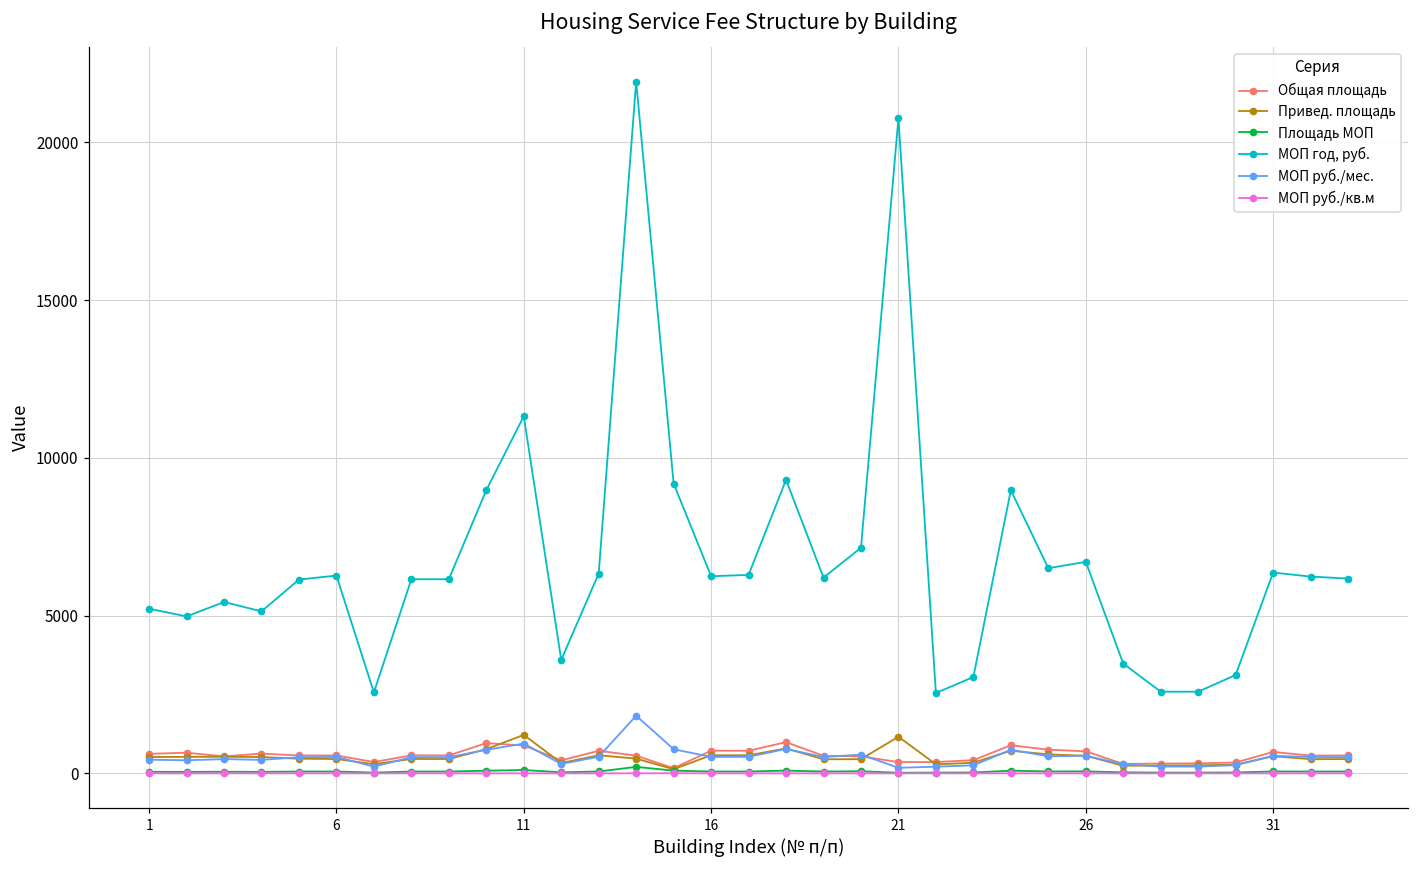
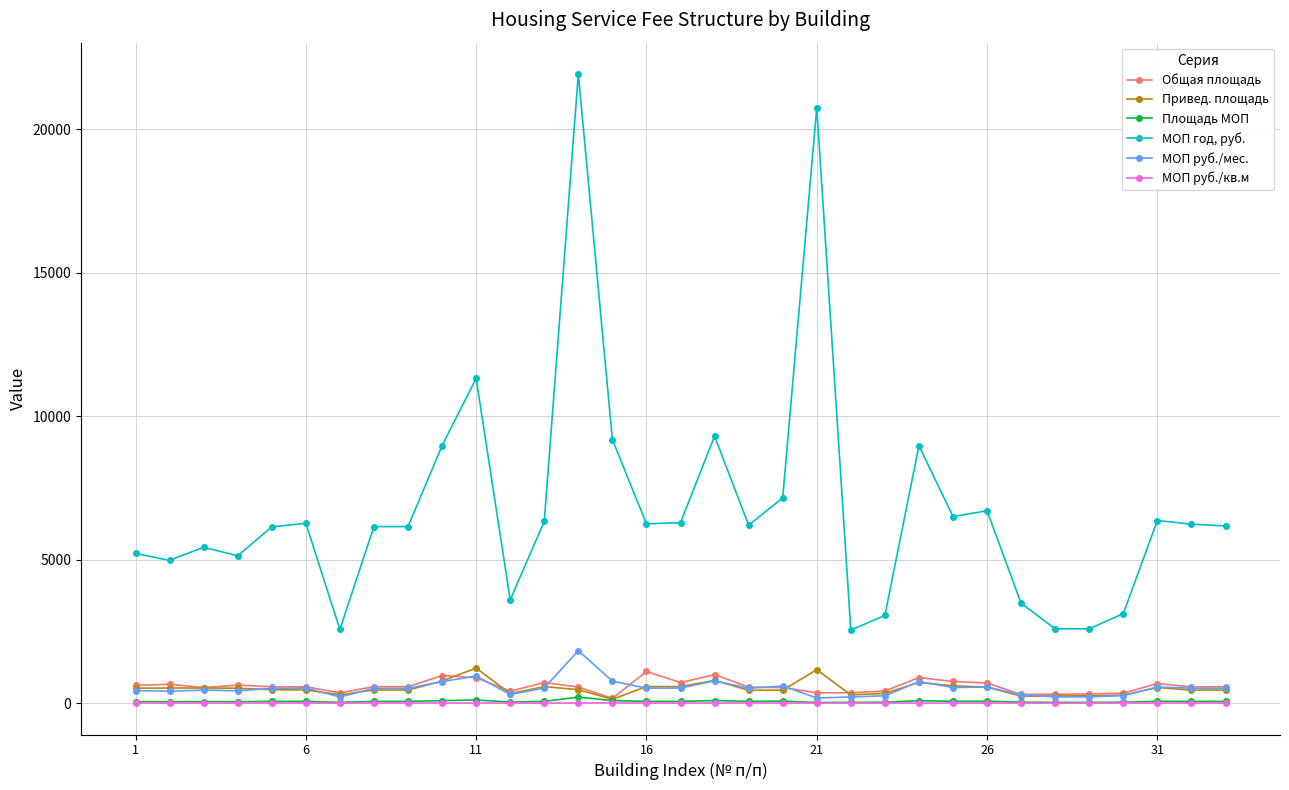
  {
    "Общая площадь": {
      "1": 600,
-     "16": 700,
+     "16": 1100,
      "21": 400,
      "26": 700,
      "31": 700
    },
    "Привед. площадь": {
      "11": 1200,
      "21": 1200
    },
    "Площадь МОП": {
      "11": 100
    },
    "МОП год, руб.": {
      "1": 5200,
      "6": 6300,
      "11": 11300,
      "16": 6200,
      "21": 20800,
      "26": 6700,
      "31": 6400
    },
    "МОП руб./мес.": {
      "21": 200
    },
    "МОП руб./кв.м": {
      "11": 0
    }
  }
